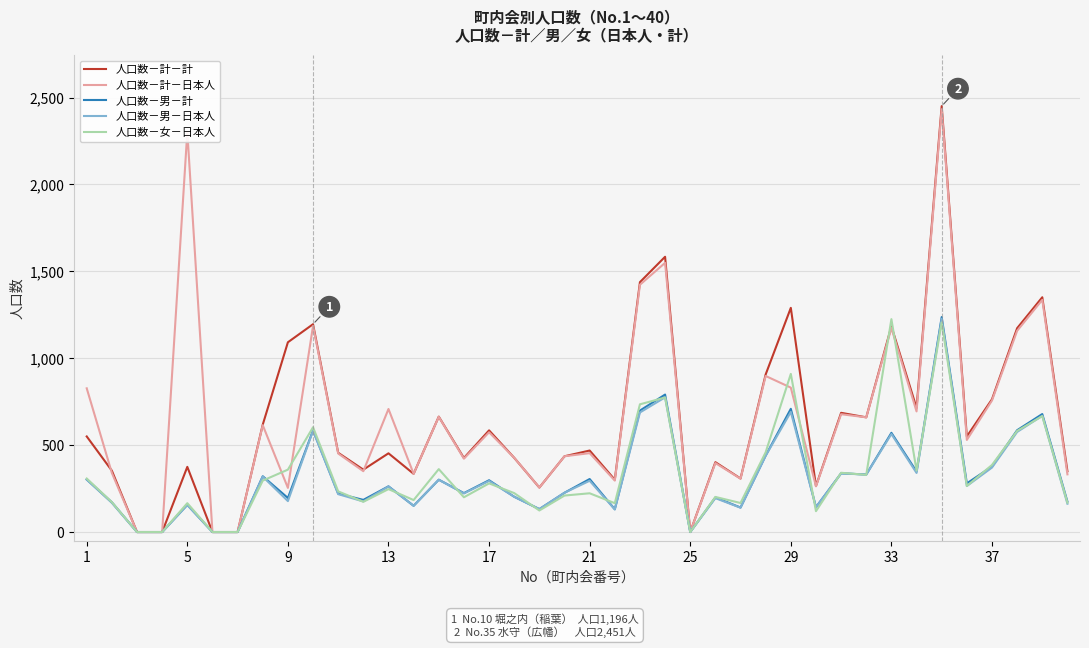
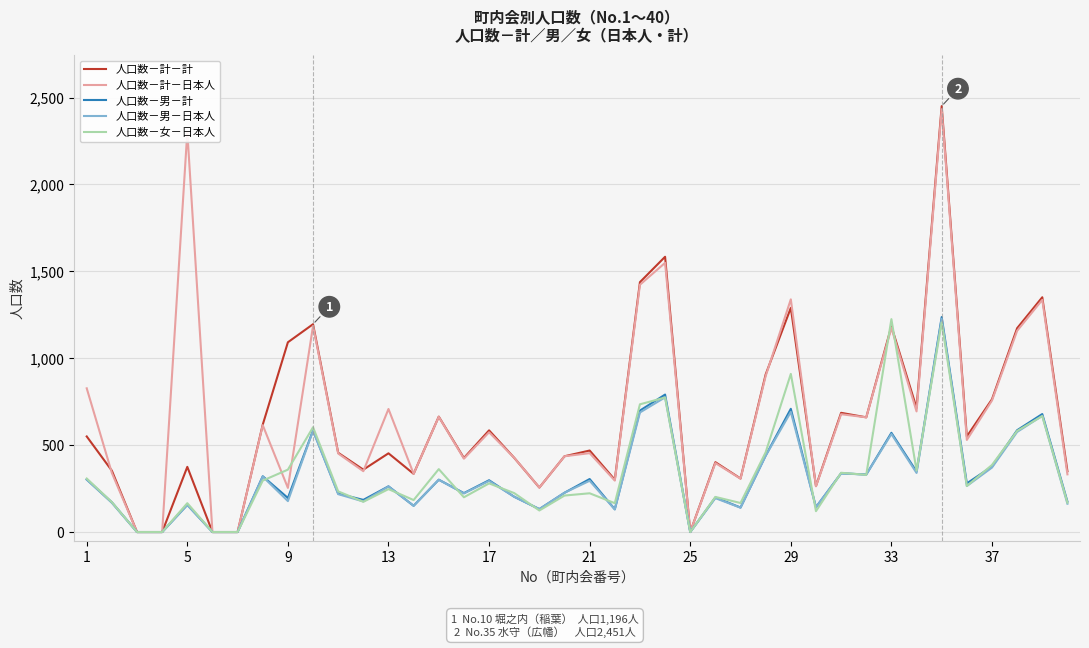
  {
    "人口数－計－計": {
      "1": "550",
      "5": "380",
      "9": "1,090",
      "13": "450",
      "21": "470",
      "29": "1,290"
    },
    "人口数－計－日本人": {
      "1": "830",
      "9": "250",
      "13": "710",
      "21": "450",
-     "29": "830"
+     "29": "1,340"
    },
    "人口数－男－計": {
      "9": "200",
      "29": "710"
    },
    "人口数－男－日本人": {
      "9": "180",
      "29": "690"
    },
    "人口数－女－日本人": {
      "9": "360",
      "13": "250",
      "21": "220",
      "29": "910",
      "33": "1,230"
    }
  }
